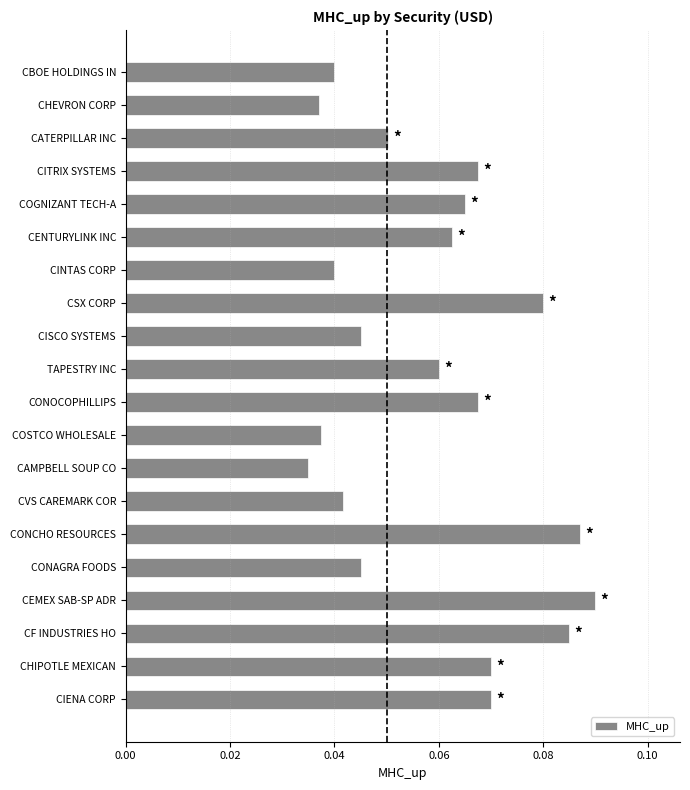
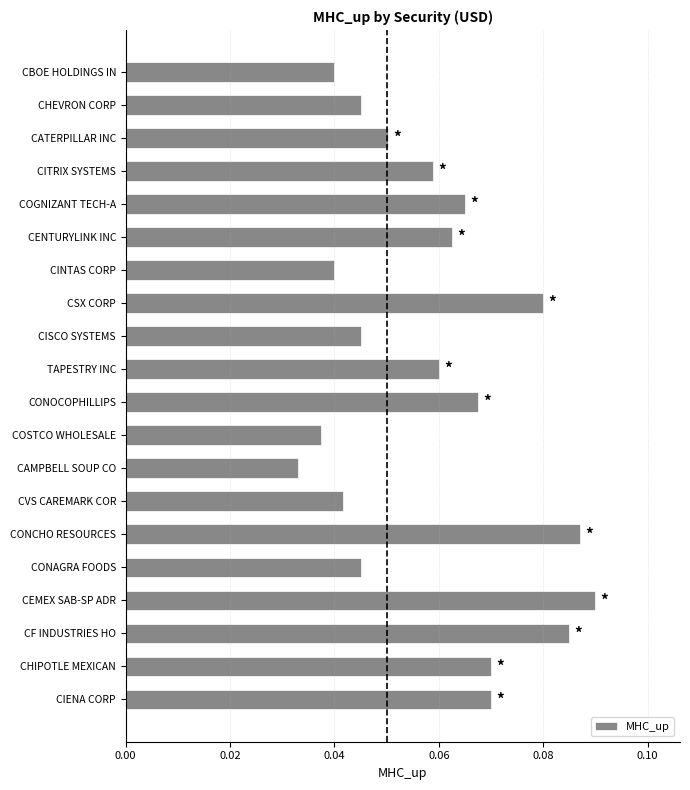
  {
    "CBOE HOLDINGS IN": 0.040,
-   "CHEVRON CORP": 0.037,
+   "CHEVRON CORP": 0.045,
    "CATERPILLAR INC": 0.050,
-   "CITRIX SYSTEMS": 0.068,
+   "CITRIX SYSTEMS": 0.059,
    "COGNIZANT TECH-A": 0.065,
    "CENTURYLINK INC": 0.063,
    "CINTAS CORP": 0.040,
    "CSX CORP": 0.080,
    "CISCO SYSTEMS": 0.045,
    "TAPESTRY INC": 0.060,
    "CONOCOPHILLIPS": 0.068,
    "COSTCO WHOLESALE": 0.038,
-   "CAMPBELL SOUP CO": 0.035,
+   "CAMPBELL SOUP CO": 0.033,
    "CVS CAREMARK COR": 0.042,
    "CONCHO RESOURCES": 0.087,
    "CONAGRA FOODS": 0.045,
    "CEMEX SAB-SP ADR": 0.090,
    "CF INDUSTRIES HO": 0.085,
    "CHIPOTLE MEXICAN": 0.070,
    "CIENA CORP": 0.070
  }
